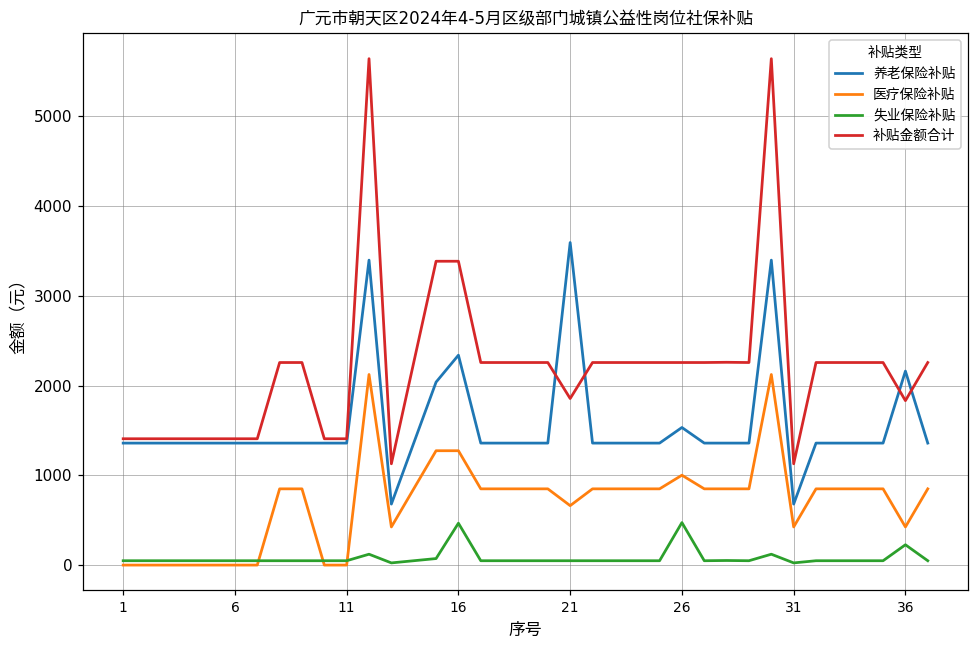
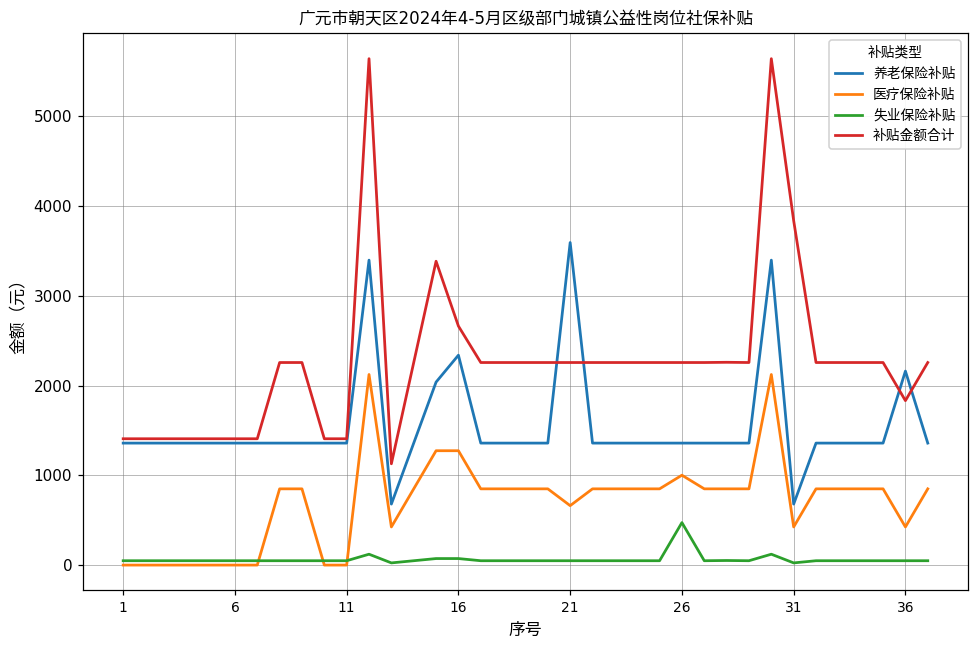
  {
    "养老保险补贴": {
      "1": 1400,
      "6": 1400,
      "11": 1400,
      "16": 2300,
      "21": 3600,
-     "26": 1500,
+     "26": 1400,
      "31": 700,
      "36": 2200
    },
    "医疗保险补贴": {
      "1": 0,
      "6": 0,
      "11": 0,
      "16": 1300,
      "21": 700,
      "26": 1000,
      "31": 400,
      "36": 400
    },
    "失业保险补贴": {
      "1": 0,
      "6": 0,
      "11": 0,
-     "16": 500,
+     "16": 100,
      "21": 0,
      "26": 500,
      "31": 0,
-     "36": 200
+     "36": 0
    },
    "补贴金额合计": {
      "1": 1400,
      "6": 1400,
      "11": 1400,
-     "16": 3400,
-     "21": 1900,
+     "16": 2700,
+     "21": 2300,
      "26": 2300,
-     "31": 1100,
+     "31": 3800,
      "36": 1800
    }
  }
